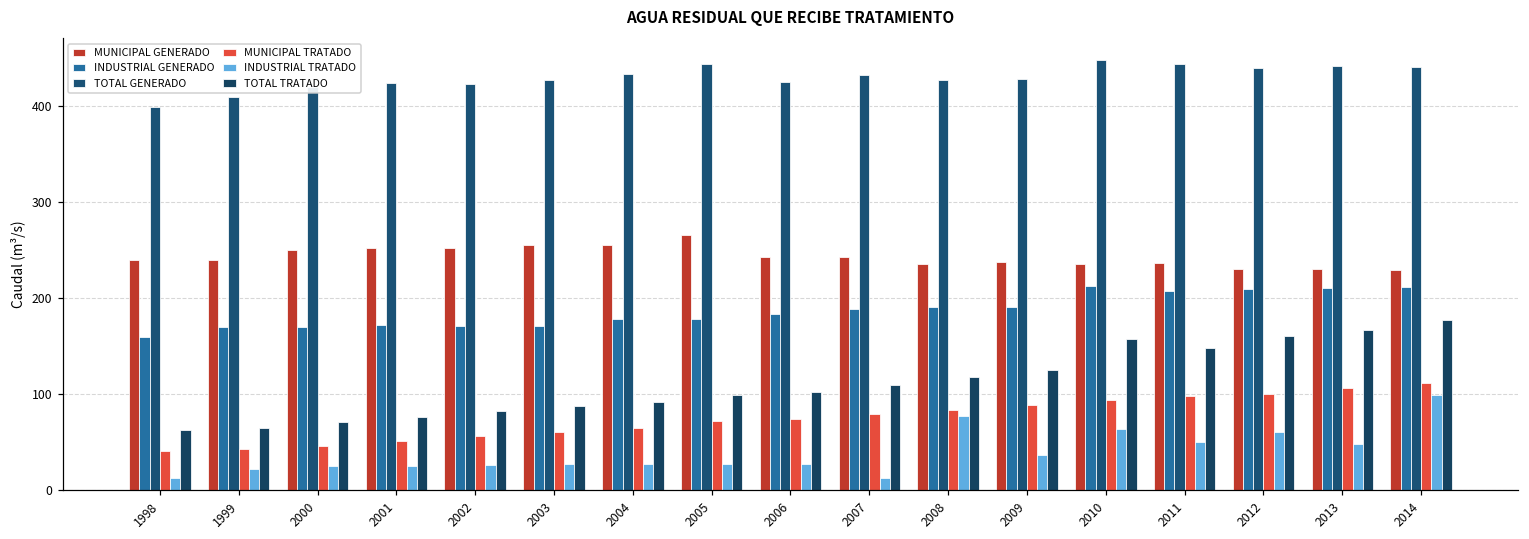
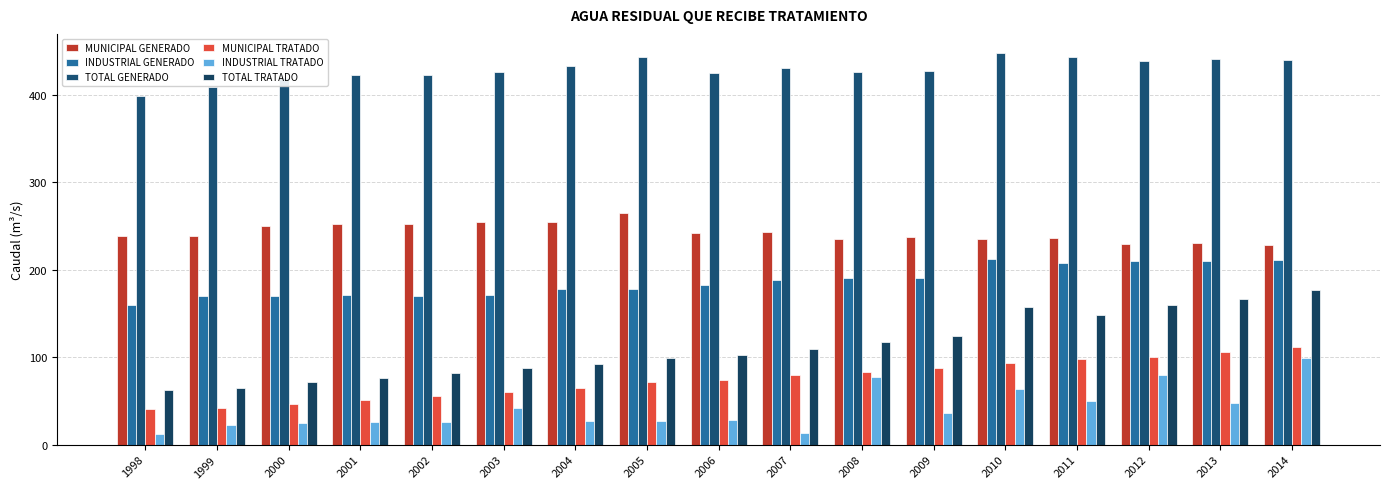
  {
    "INDUSTRIAL TRATADO": {
      "1998": 10,
      "1999": 20,
      "2000": 30,
      "2001": 30,
      "2002": 30,
-     "2003": 30,
+     "2003": 40,
      "2004": 30,
      "2005": 30,
      "2006": 30,
      "2007": 10,
      "2008": 80,
      "2009": 40,
      "2010": 60,
      "2011": 50,
-     "2012": 60,
+     "2012": 80,
      "2013": 50,
      "2014": 100
    }
  }
